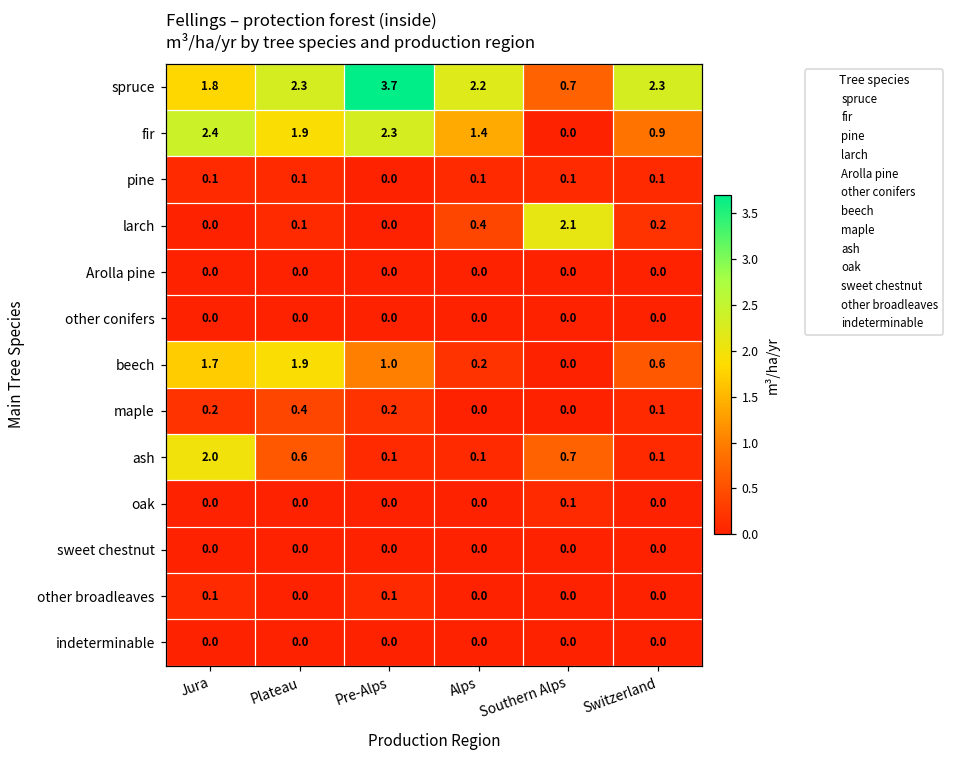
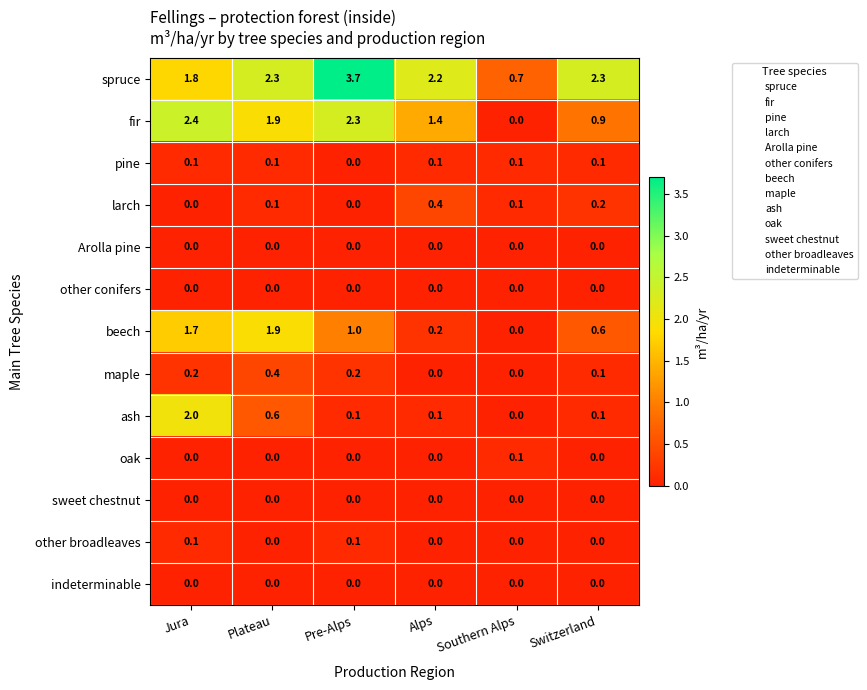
  {
    "spruce": {
      "Jura": 1.8,
      "Plateau": 2.3,
      "Pre-Alps": 3.7,
      "Alps": 2.2,
      "Southern Alps": 0.7,
      "Switzerland": 2.3
    },
    "fir": {
      "Jura": 2.4,
      "Plateau": 1.9,
      "Pre-Alps": 2.3,
      "Alps": 1.4,
      "Southern Alps": 0.0,
      "Switzerland": 0.9
    },
    "pine": {
      "Jura": 0.1,
      "Plateau": 0.1,
      "Pre-Alps": 0.0,
      "Alps": 0.1,
      "Southern Alps": 0.1,
      "Switzerland": 0.1
    },
    "larch": {
      "Jura": 0.0,
      "Plateau": 0.1,
      "Pre-Alps": 0.0,
      "Alps": 0.4,
-     "Southern Alps": 2.1,
+     "Southern Alps": 0.1,
      "Switzerland": 0.2
    },
    "Arolla pine": {
      "Jura": 0.0,
      "Plateau": 0.0,
      "Pre-Alps": 0.0,
      "Alps": 0.0,
      "Southern Alps": 0.0,
      "Switzerland": 0.0
    },
    "other conifers": {
      "Jura": 0.0,
      "Plateau": 0.0,
      "Pre-Alps": 0.0,
      "Alps": 0.0,
      "Southern Alps": 0.0,
      "Switzerland": 0.0
    },
    "beech": {
      "Jura": 1.7,
      "Plateau": 1.9,
      "Pre-Alps": 1.0,
      "Alps": 0.2,
      "Southern Alps": 0.0,
      "Switzerland": 0.6
    },
    "maple": {
      "Jura": 0.2,
      "Plateau": 0.4,
      "Pre-Alps": 0.2,
      "Alps": 0.0,
      "Southern Alps": 0.0,
      "Switzerland": 0.1
    },
    "ash": {
      "Jura": 2.0,
      "Plateau": 0.6,
      "Pre-Alps": 0.1,
      "Alps": 0.1,
-     "Southern Alps": 0.7,
+     "Southern Alps": 0.0,
      "Switzerland": 0.1
    },
    "oak": {
      "Jura": 0.0,
      "Plateau": 0.0,
      "Pre-Alps": 0.0,
      "Alps": 0.0,
      "Southern Alps": 0.1,
      "Switzerland": 0.0
    },
    "sweet chestnut": {
      "Jura": 0.0,
      "Plateau": 0.0,
      "Pre-Alps": 0.0,
      "Alps": 0.0,
      "Southern Alps": 0.0,
      "Switzerland": 0.0
    },
    "other broadleaves": {
      "Jura": 0.1,
      "Plateau": 0.0,
      "Pre-Alps": 0.1,
      "Alps": 0.0,
      "Southern Alps": 0.0,
      "Switzerland": 0.0
    },
    "indeterminable": {
      "Jura": 0.0,
      "Plateau": 0.0,
      "Pre-Alps": 0.0,
      "Alps": 0.0,
      "Southern Alps": 0.0,
      "Switzerland": 0.0
    }
  }
